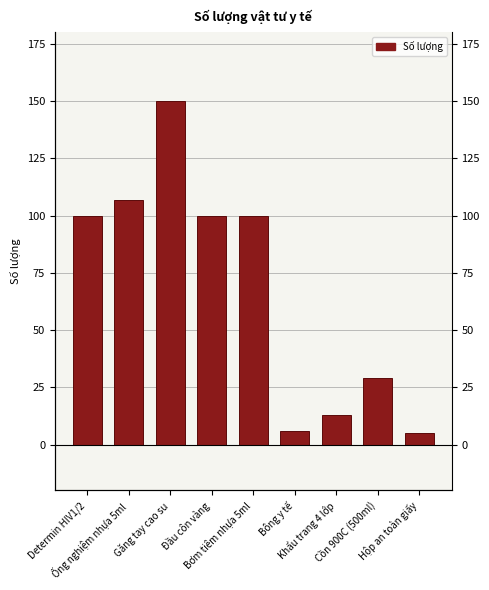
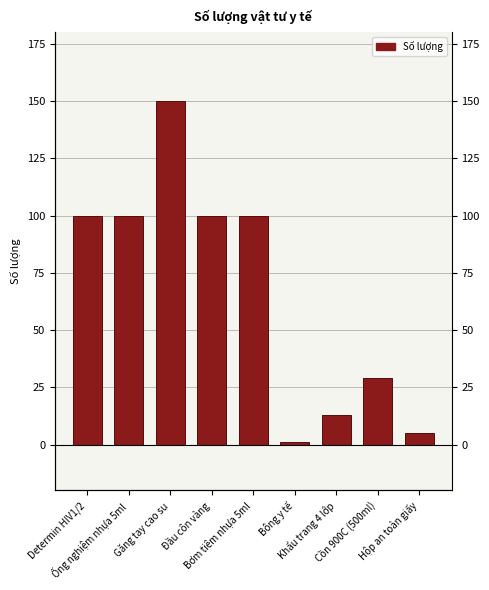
  {
    "Determin HIV1/2": 100,
-   "Ống nghiệm nhựa 5ml": 107,
+   "Ống nghiệm nhựa 5ml": 100,
    "Găng tay cao su": 150,
    "Đầu côn vàng": 100,
    "Bơm tiêm nhựa 5ml": 100,
-   "Bông y tế": 6,
+   "Bông y tế": 1,
    "Khẩu trang 4 lớp": 13,
    "Cồn 900C (500ml)": 29,
    "Hộp an toàn giấy": 5
  }
